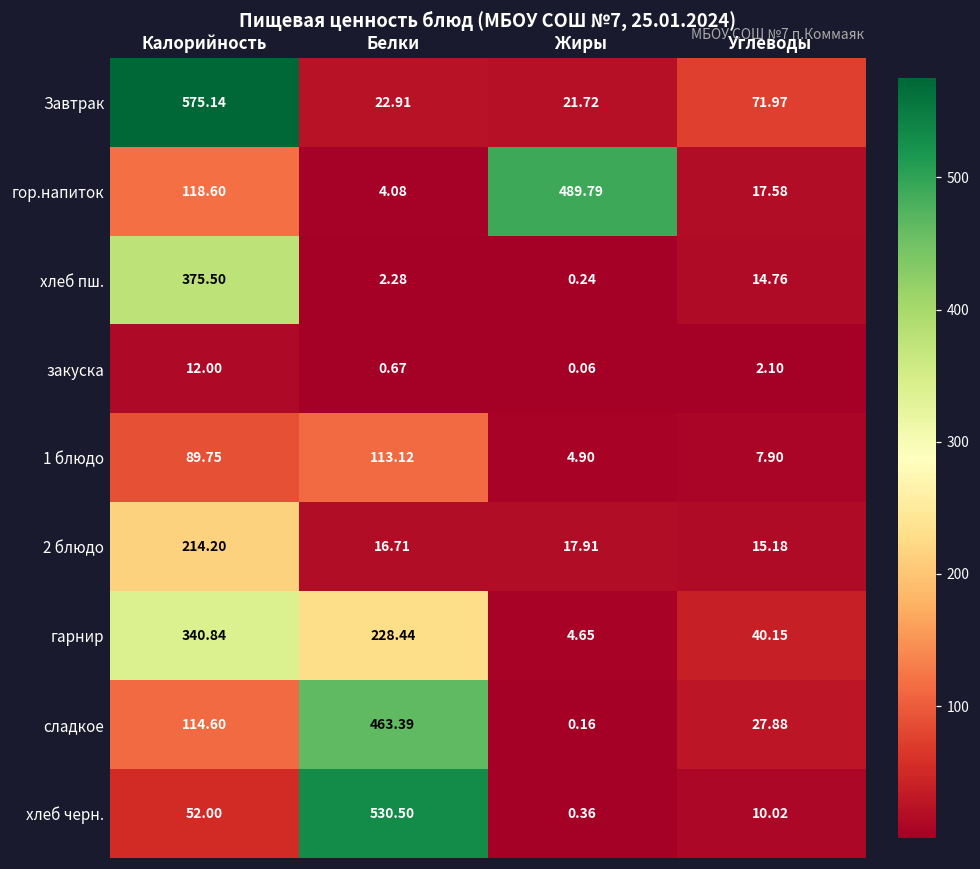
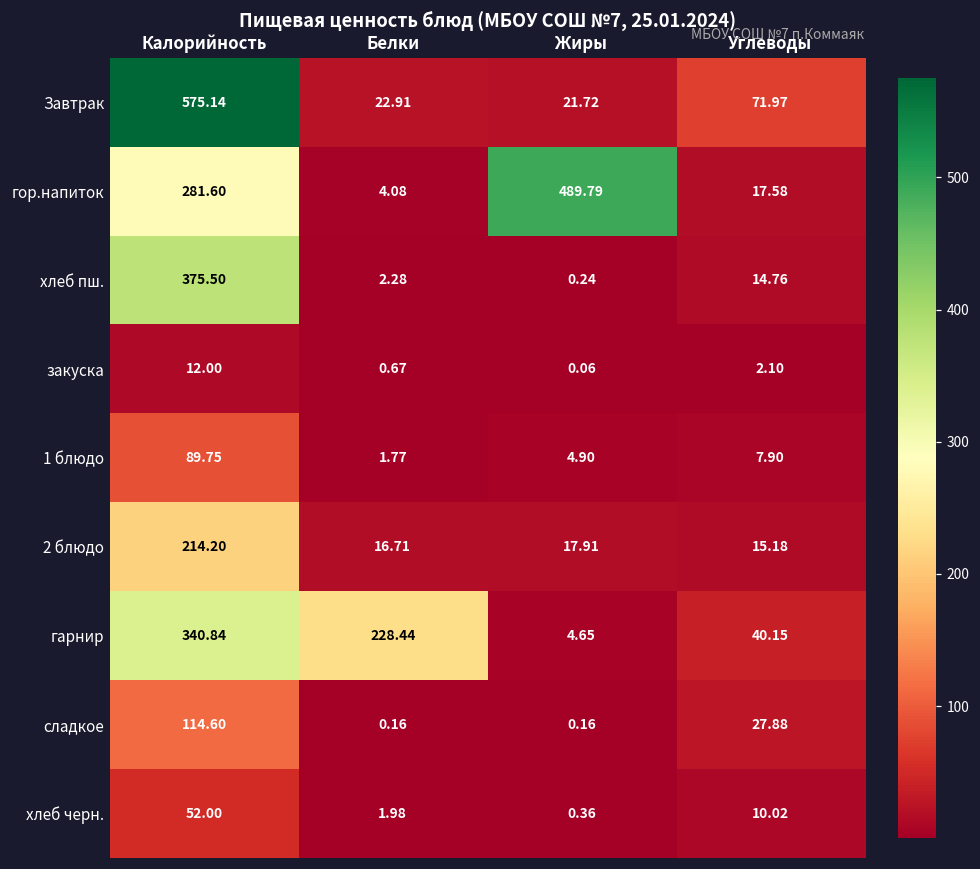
  {
    "Завтрак": {
      "Калорийность": 575.14,
      "Белки": 22.91,
      "Жиры": 21.72,
      "Углеводы": 71.97
    },
    "гор.напиток": {
-     "Калорийность": 118.60,
+     "Калорийность": 281.60,
      "Белки": 4.08,
      "Жиры": 489.79,
      "Углеводы": 17.58
    },
    "хлеб пш.": {
      "Калорийность": 375.50,
      "Белки": 2.28,
      "Жиры": 0.24,
      "Углеводы": 14.76
    },
    "закуска": {
      "Калорийность": 12.00,
      "Белки": 0.67,
      "Жиры": 0.06,
      "Углеводы": 2.10
    },
    "1 блюдо": {
      "Калорийность": 89.75,
-     "Белки": 113.12,
+     "Белки": 1.77,
      "Жиры": 4.90,
      "Углеводы": 7.90
    },
    "2 блюдо": {
      "Калорийность": 214.20,
      "Белки": 16.71,
      "Жиры": 17.91,
      "Углеводы": 15.18
    },
    "гарнир": {
      "Калорийность": 340.84,
      "Белки": 228.44,
      "Жиры": 4.65,
      "Углеводы": 40.15
    },
    "сладкое": {
      "Калорийность": 114.60,
-     "Белки": 463.39,
+     "Белки": 0.16,
      "Жиры": 0.16,
      "Углеводы": 27.88
    },
    "хлеб черн.": {
      "Калорийность": 52.00,
-     "Белки": 530.50,
+     "Белки": 1.98,
      "Жиры": 0.36,
      "Углеводы": 10.02
    }
  }
